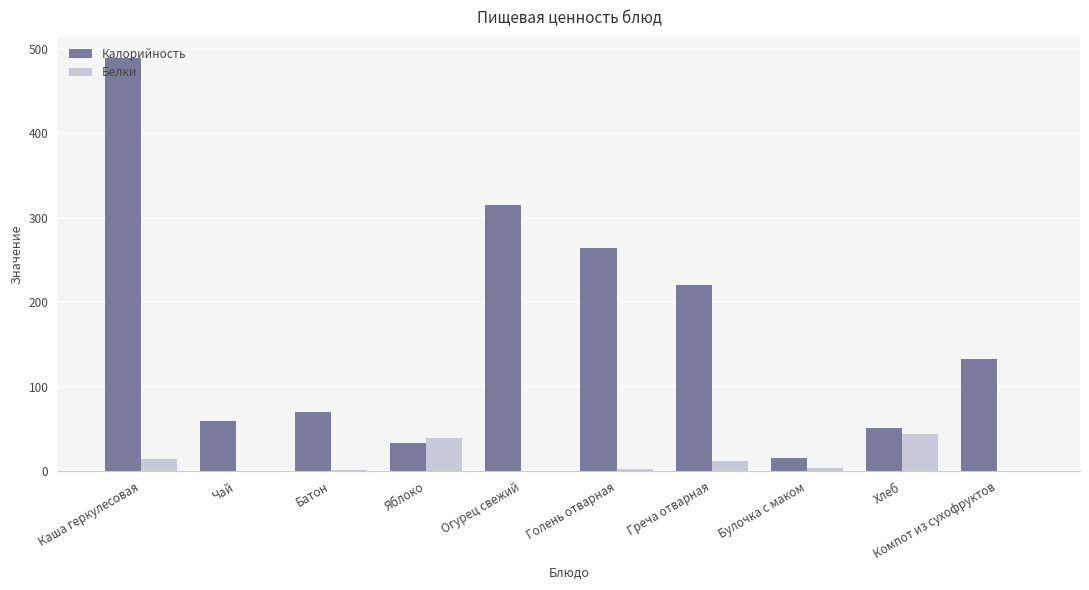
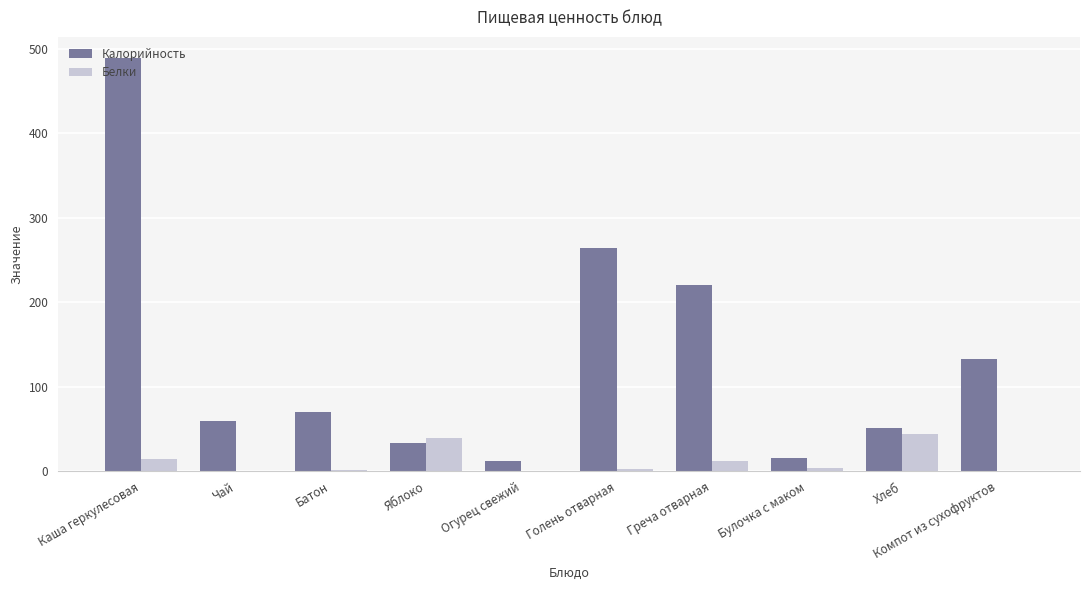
  {
    "Калорийность": {
      "Каша геркулесовая": 490,
      "Чай": 60,
      "Батон": 70,
      "Яблоко": 30,
-     "Огурец свежий": 320,
+     "Огурец свежий": 10,
      "Голень отварная": 270,
      "Греча отварная": 220,
      "Булочка с маком": 20,
      "Хлеб": 50,
      "Компот из сухофруктов": 130
    },
    "Белки": {
      "Каша геркулесовая": 20,
      "Яблоко": 40,
      "Огурец свежий": 0,
      "Голень отварная": 0,
      "Греча отварная": 10,
      "Булочка с маком": 0,
      "Хлеб": 40
    }
  }
